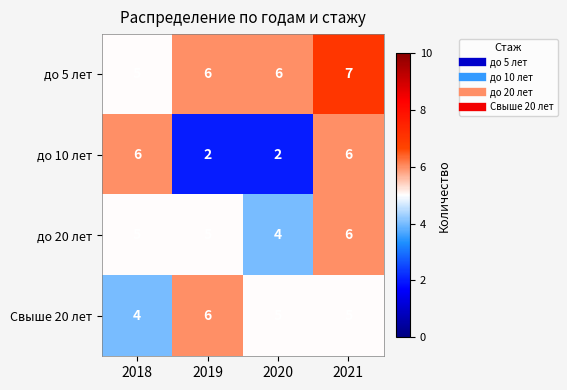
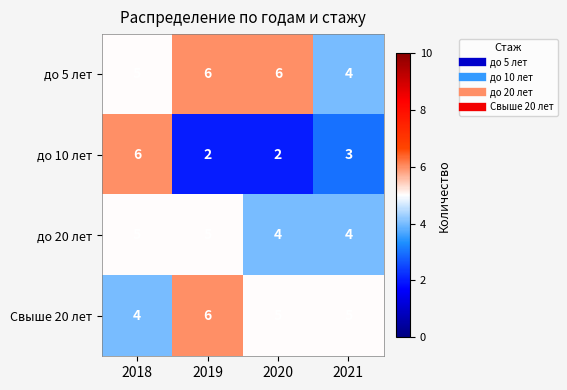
  {
    "до 5 лет": {
      "2019": 6,
      "2020": 6,
-     "2021": 7
+     "2021": 4
    },
    "до 10 лет": {
      "2018": 6,
      "2019": 2,
      "2020": 2,
-     "2021": 6
+     "2021": 3
    },
    "до 20 лет": {
      "2020": 4,
-     "2021": 6
+     "2021": 4
    },
    "Свыше 20 лет": {
      "2018": 4,
      "2019": 6
    }
  }
